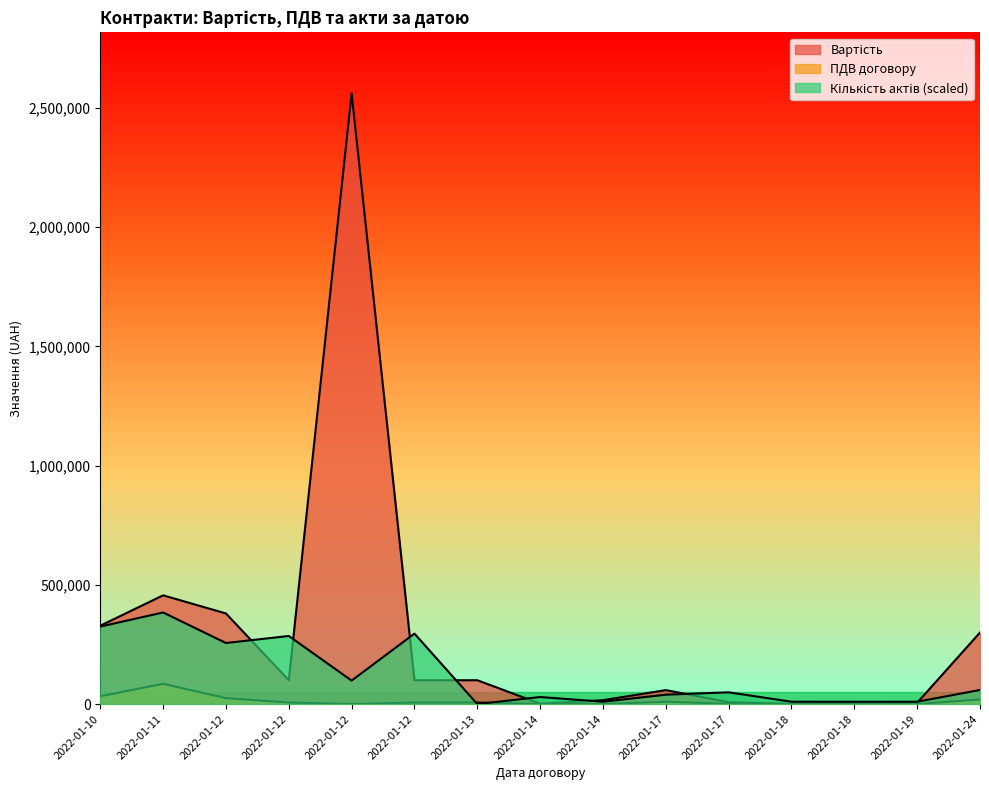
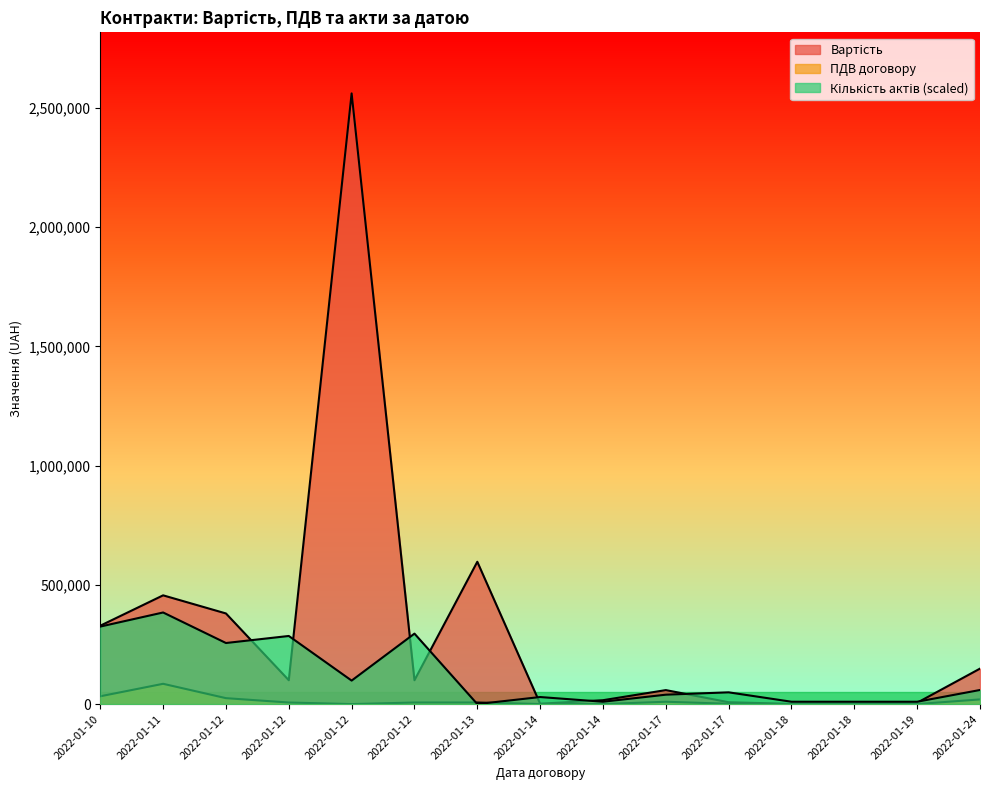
  {
    "Вартість": {
      "2022-01-11": "460,000",
-     "2022-01-13": "100,000",
-     "2022-01-24": "300,000"
+     "2022-01-13": "600,000",
+     "2022-01-24": "150,000"
    },
    "ПДВ договору": {
      "2022-01-11": "90,000"
    },
    "Кількість актів (scaled)": {
      "2022-01-11": "380,000",
      "2022-01-24": "60,000"
    }
  }
